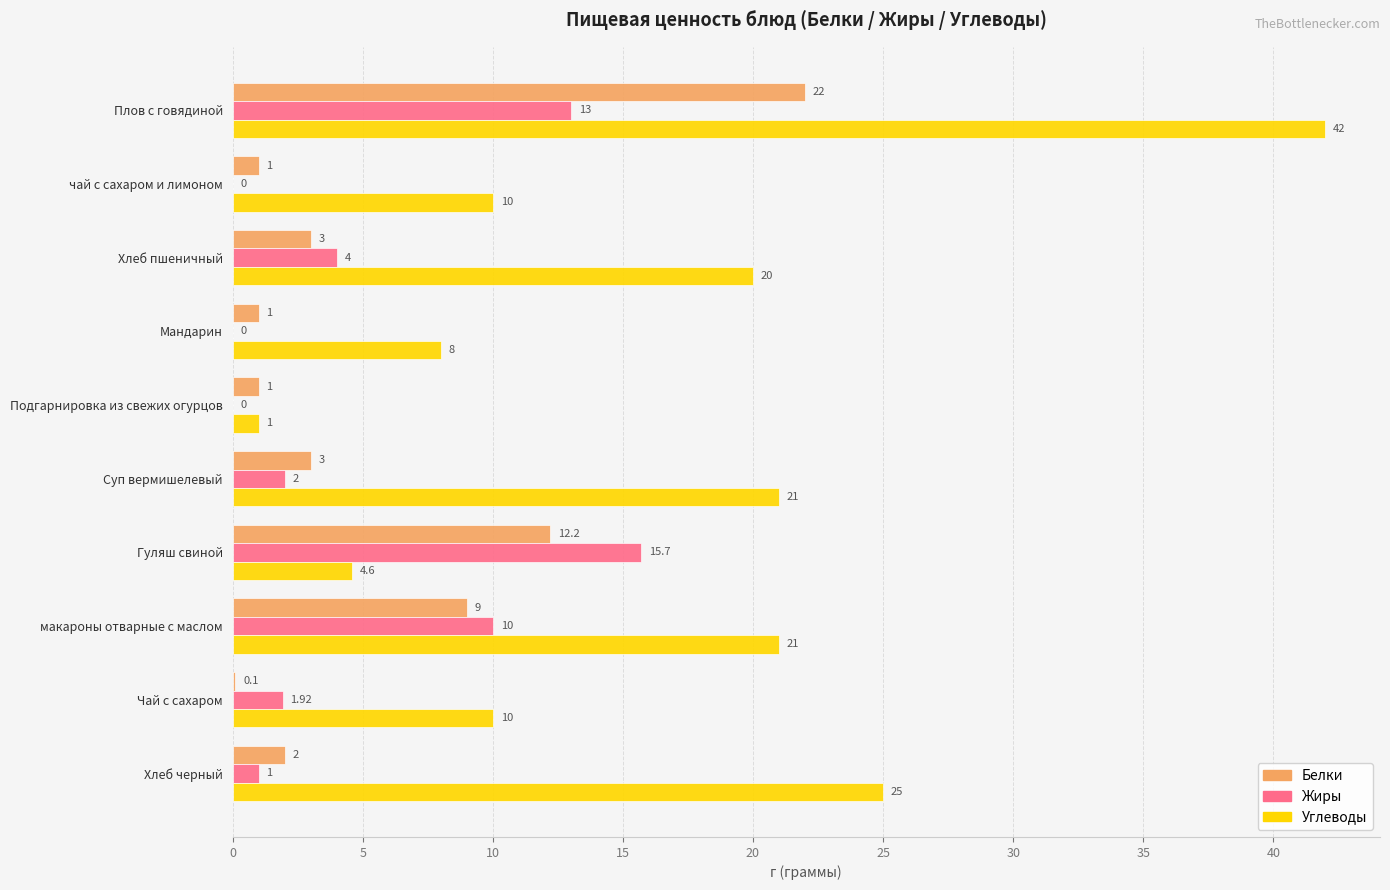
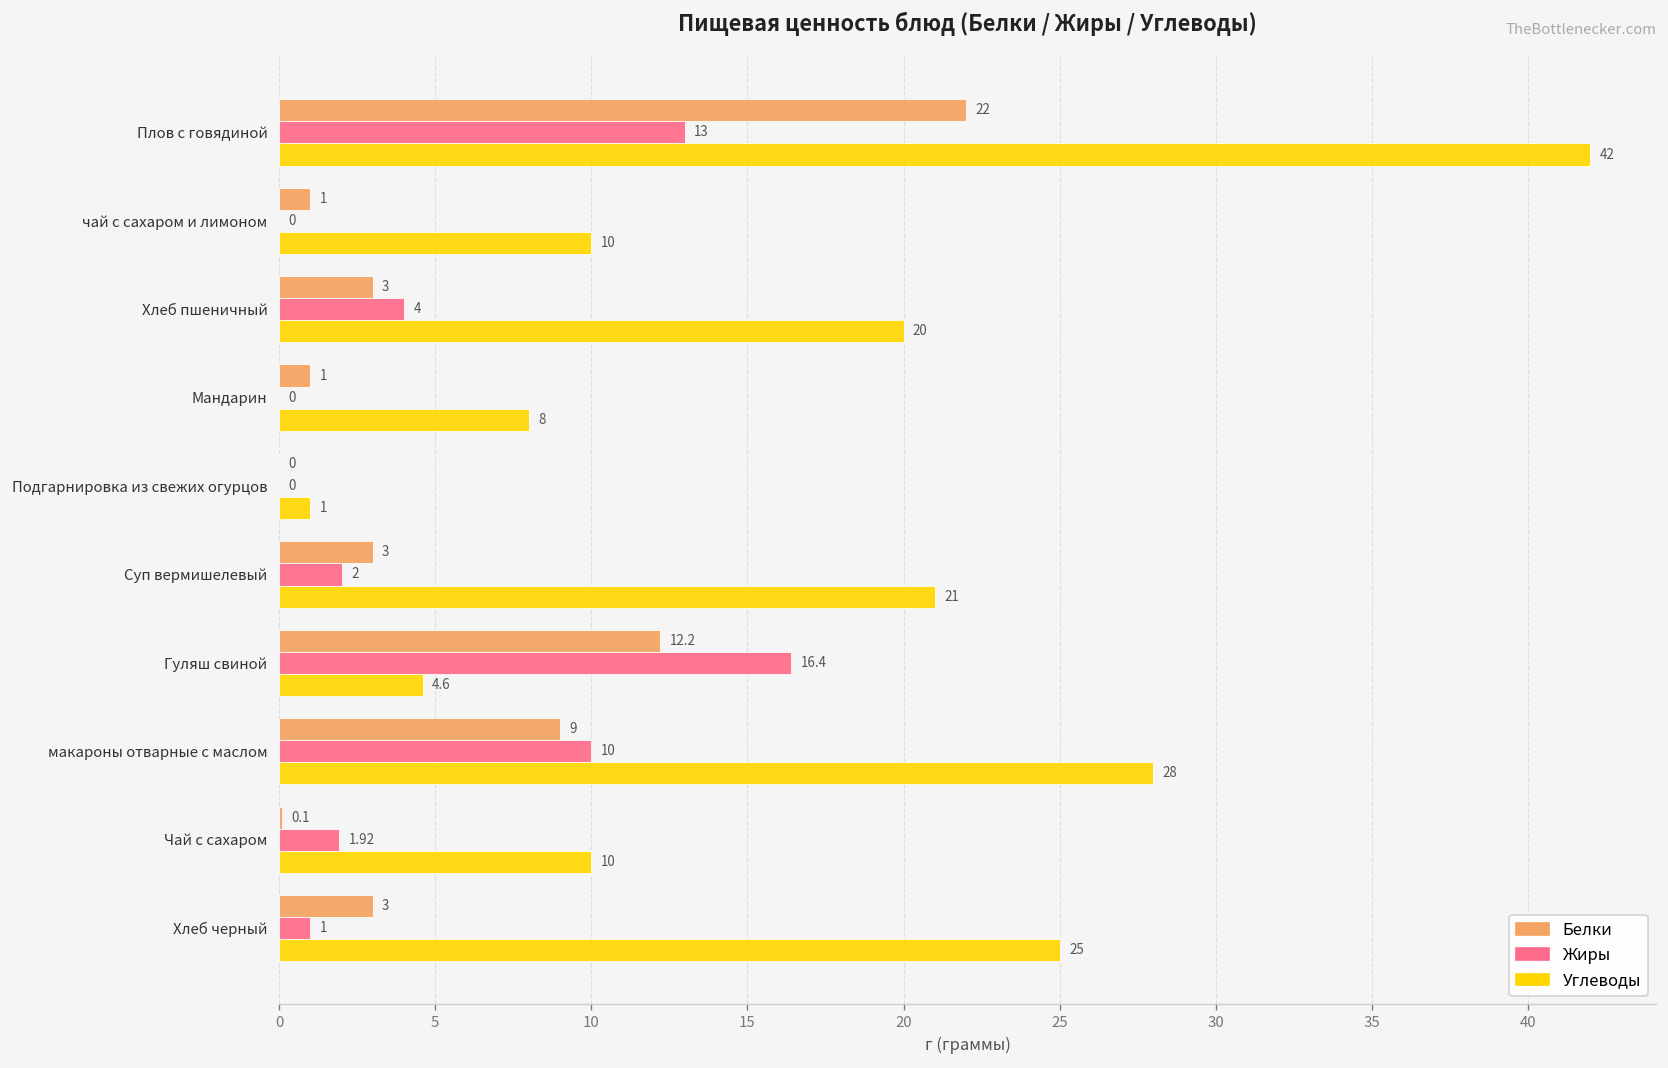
  {
    "Белки": {
      "Плов с говядиной": 22,
      "чай с сахаром и лимоном": 1,
      "Хлеб пшеничный": 3,
      "Мандарин": 1,
-     "Подгарнировка из свежих огурцов": 1,
+     "Подгарнировка из свежих огурцов": 0,
      "Суп вермишелевый": 3,
      "Гуляш свиной": 12.2,
      "макароны отварные с маслом": 9,
      "Чай с сахаром": 0.1,
-     "Хлеб черный": 2
+     "Хлеб черный": 3
    },
    "Жиры": {
      "Плов с говядиной": 13,
      "чай с сахаром и лимоном": 0,
      "Хлеб пшеничный": 4,
      "Мандарин": 0,
      "Подгарнировка из свежих огурцов": 0,
      "Суп вермишелевый": 2,
-     "Гуляш свиной": 15.7,
+     "Гуляш свиной": 16.4,
      "макароны отварные с маслом": 10,
      "Чай с сахаром": 1.92,
      "Хлеб черный": 1
    },
    "Углеводы": {
      "Плов с говядиной": 42,
      "чай с сахаром и лимоном": 10,
      "Хлеб пшеничный": 20,
      "Мандарин": 8,
      "Подгарнировка из свежих огурцов": 1,
      "Суп вермишелевый": 21,
      "Гуляш свиной": 4.6,
-     "макароны отварные с маслом": 21,
+     "макароны отварные с маслом": 28,
      "Чай с сахаром": 10,
      "Хлеб черный": 25
    }
  }
